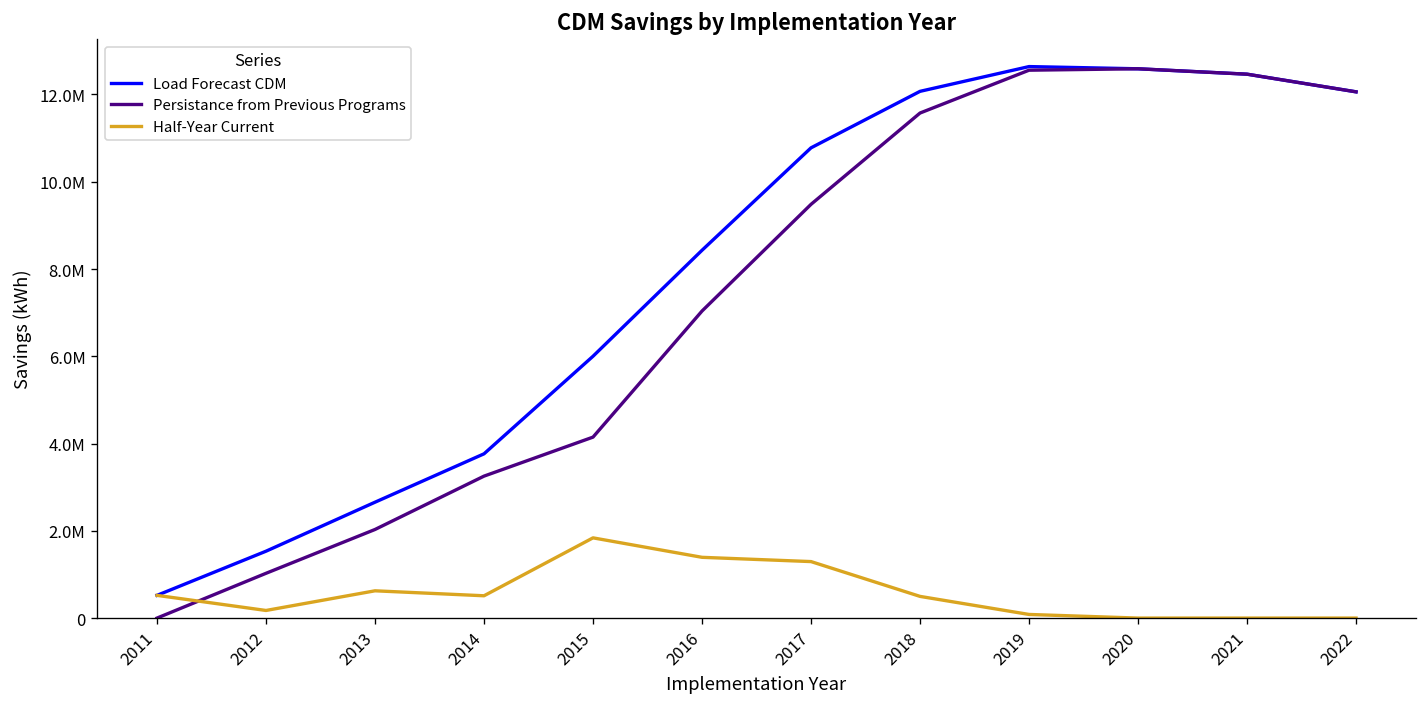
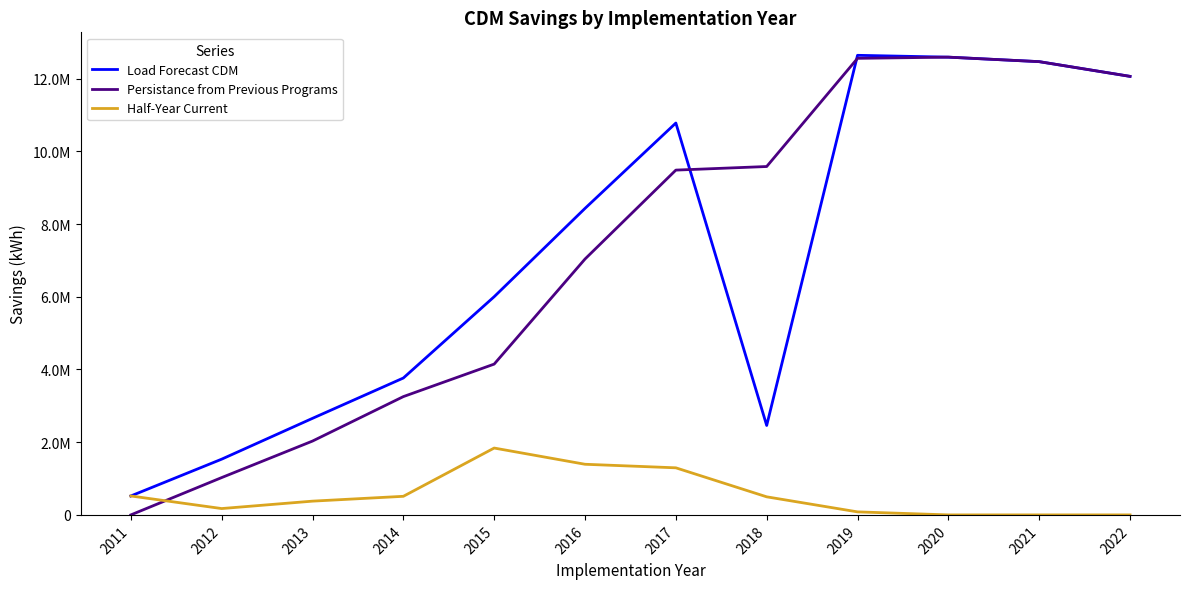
  {
    "Load Forecast CDM": {
      "2012": 1500000,
      "2013": 2700000,
      "2014": 3800000,
      "2015": 6000000,
      "2016": 8400000,
      "2017": 10800000,
-     "2018": 12100000,
+     "2018": 2500000,
      "2019": 12600000
    },
    "Persistance from Previous Programs": {
      "2011": 0,
      "2012": 1000000,
      "2013": 2000000,
      "2014": 3300000,
      "2015": 4100000,
      "2016": 7000000,
      "2017": 9500000,
-     "2018": 11600000,
+     "2018": 9600000,
      "2019": 12600000
    },
    "Half-Year Current": {
      "2012": 200000,
-     "2013": 600000,
+     "2013": 400000,
      "2014": 500000,
      "2015": 1800000,
      "2016": 1400000,
      "2017": 1300000,
      "2018": 500000,
      "2019": 100000,
      "2020": 0,
      "2021": 0,
      "2022": 0
    }
  }
